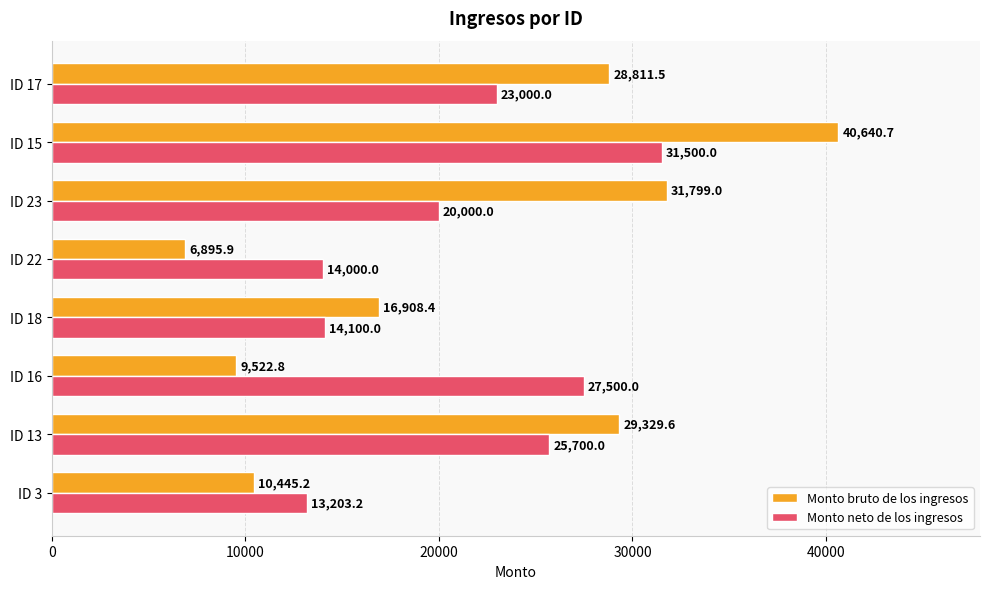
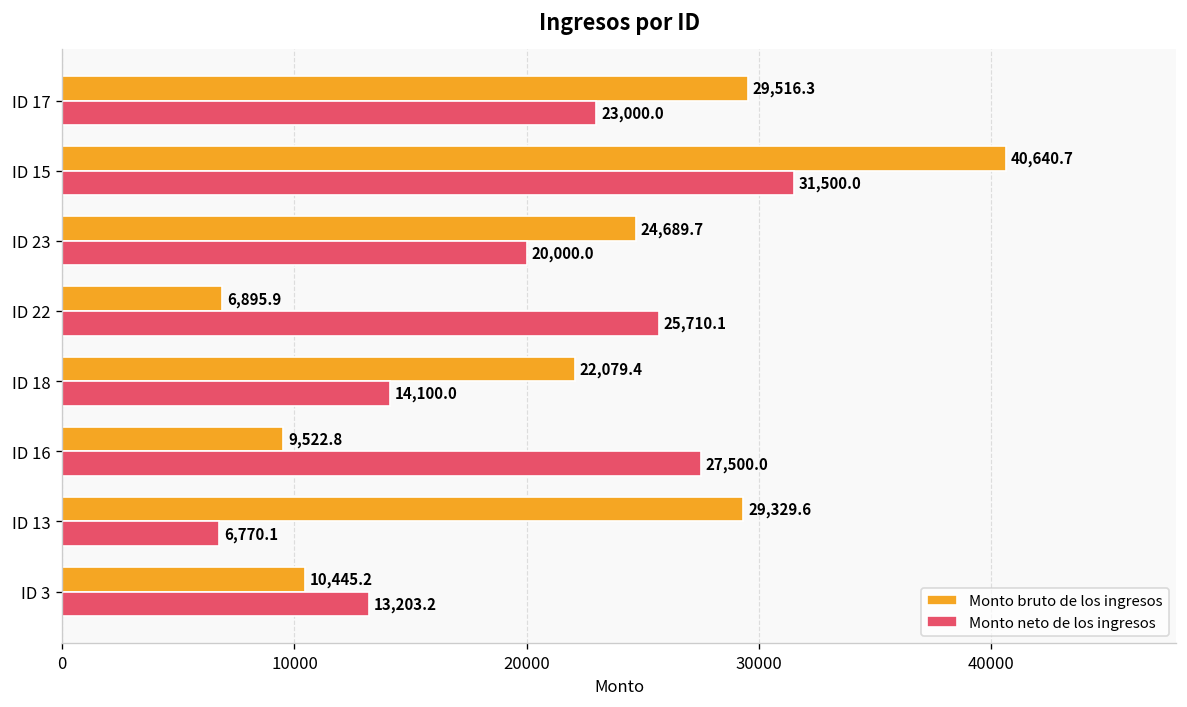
  {
    "Monto bruto de los ingresos": {
-     "ID 17": "28,811.5",
+     "ID 17": "29,516.3",
      "ID 15": "40,640.7",
-     "ID 23": "31,799.0",
+     "ID 23": "24,689.7",
      "ID 22": "6,895.9",
-     "ID 18": "16,908.4",
+     "ID 18": "22,079.4",
      "ID 16": "9,522.8",
      "ID 13": "29,329.6",
      "ID 3": "10,445.2"
    },
    "Monto neto de los ingresos": {
      "ID 17": "23,000.0",
      "ID 15": "31,500.0",
      "ID 23": "20,000.0",
-     "ID 22": "14,000.0",
+     "ID 22": "25,710.1",
      "ID 18": "14,100.0",
      "ID 16": "27,500.0",
-     "ID 13": "25,700.0",
+     "ID 13": "6,770.1",
      "ID 3": "13,203.2"
    }
  }
